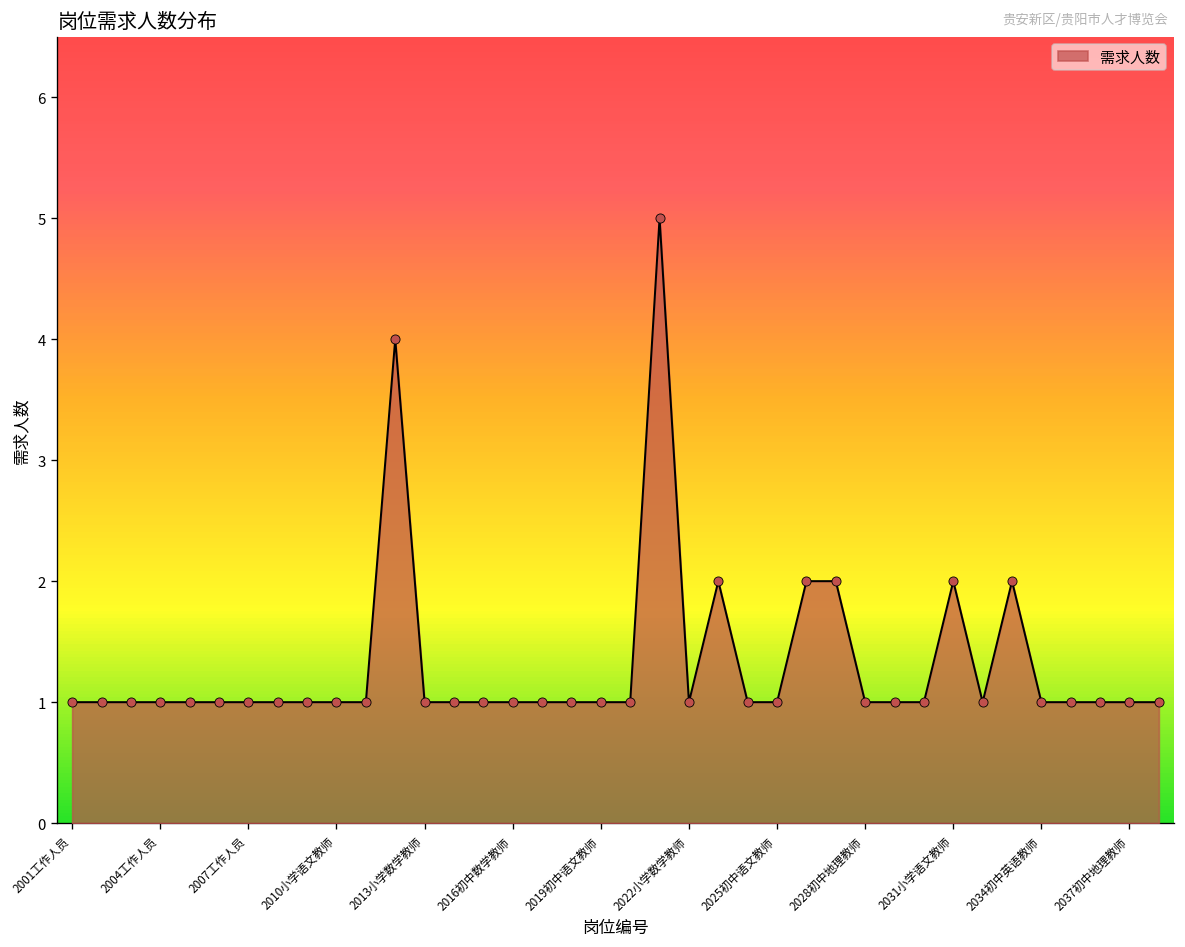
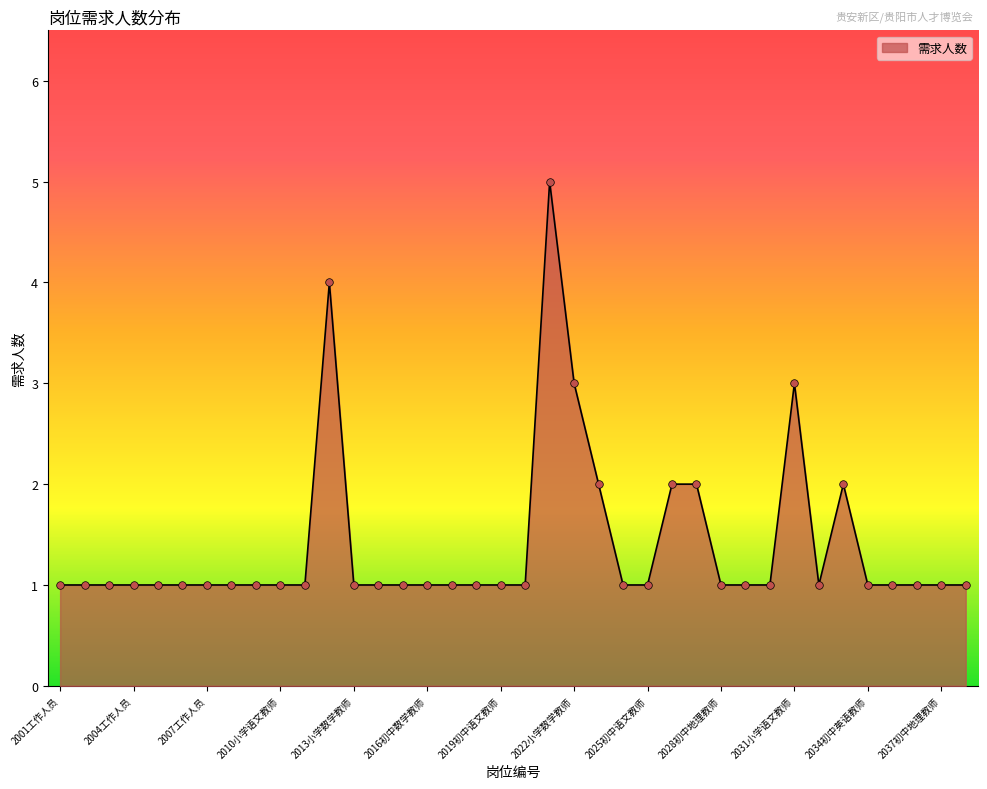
  {
    "2001工作人员": 1,
    "2004工作人员": 1,
    "2007工作人员": 1,
    "2010小学语文教师": 1,
    "2013小学数学教师": 1,
    "2016初中数学教师": 1,
    "2019初中语文教师": 1,
-   "2022小学数学教师": 1,
+   "2022小学数学教师": 3,
    "2025初中语文教师": 1,
    "2028初中地理教师": 1,
-   "2031小学语文教师": 2,
+   "2031小学语文教师": 3,
    "2034初中英语教师": 1,
    "2037初中地理教师": 1
  }
